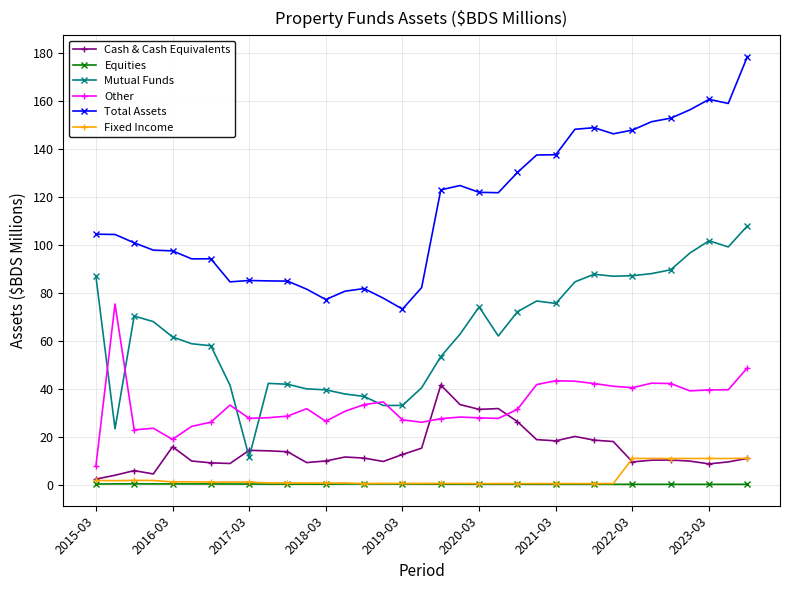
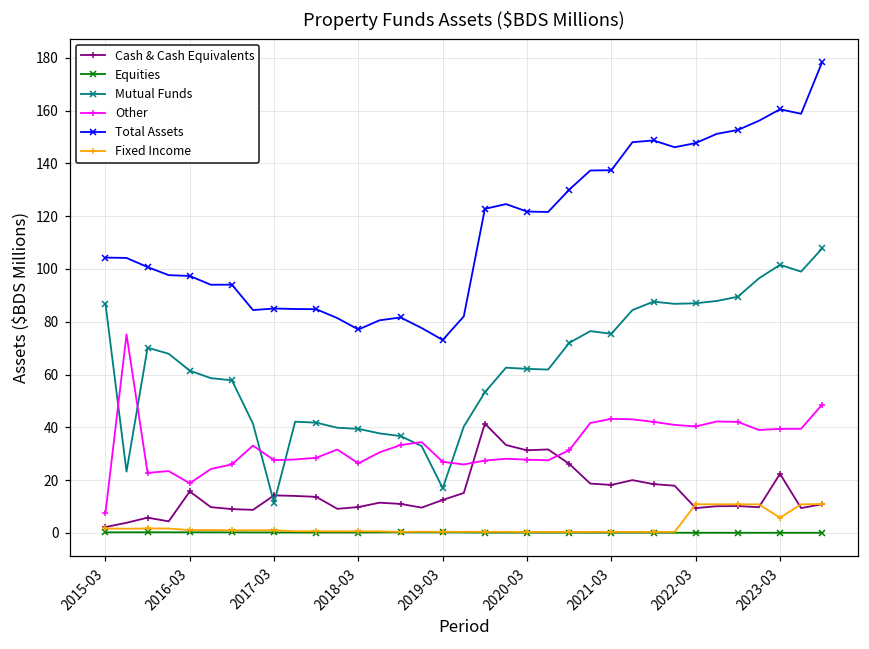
  {
    "Cash & Cash Equivalents": {
      "2016-03": 16,
      "2017-03": 14,
      "2018-03": 10,
      "2019-03": 13,
      "2020-03": 31,
      "2021-03": 18,
      "2022-03": 9,
-     "2023-03": 9
+     "2023-03": 22
    },
    "Equities": {
      "2015-03": 0,
      "2022-03": 0,
      "2023-03": 0
    },
    "Mutual Funds": {
      "2015-03": 87,
      "2016-03": 61,
      "2017-03": 11,
      "2018-03": 39,
-     "2019-03": 33,
-     "2020-03": 74,
+     "2019-03": 17,
+     "2020-03": 62,
      "2021-03": 75,
      "2022-03": 87,
      "2023-03": 102
    },
    "Other": {
      "2015-03": 8,
      "2016-03": 19,
      "2017-03": 28,
      "2018-03": 26,
      "2019-03": 27,
      "2020-03": 28,
      "2021-03": 43,
      "2022-03": 40,
      "2023-03": 39
    },
    "Total Assets": {
      "2015-03": 104,
      "2016-03": 97,
      "2017-03": 85,
      "2018-03": 77,
      "2019-03": 73,
      "2020-03": 122,
      "2021-03": 137,
      "2022-03": 148,
      "2023-03": 161
    },
    "Fixed Income": {
      "2022-03": 11,
-     "2023-03": 11
+     "2023-03": 6
    }
  }
